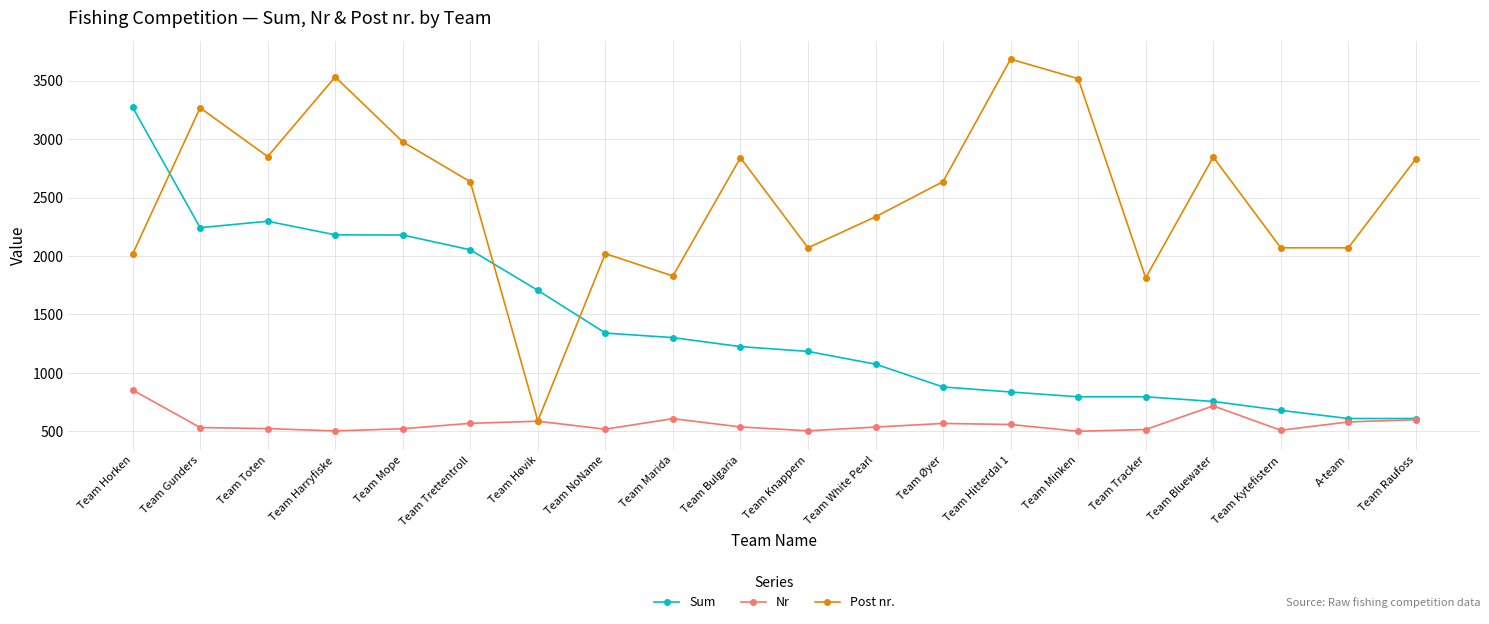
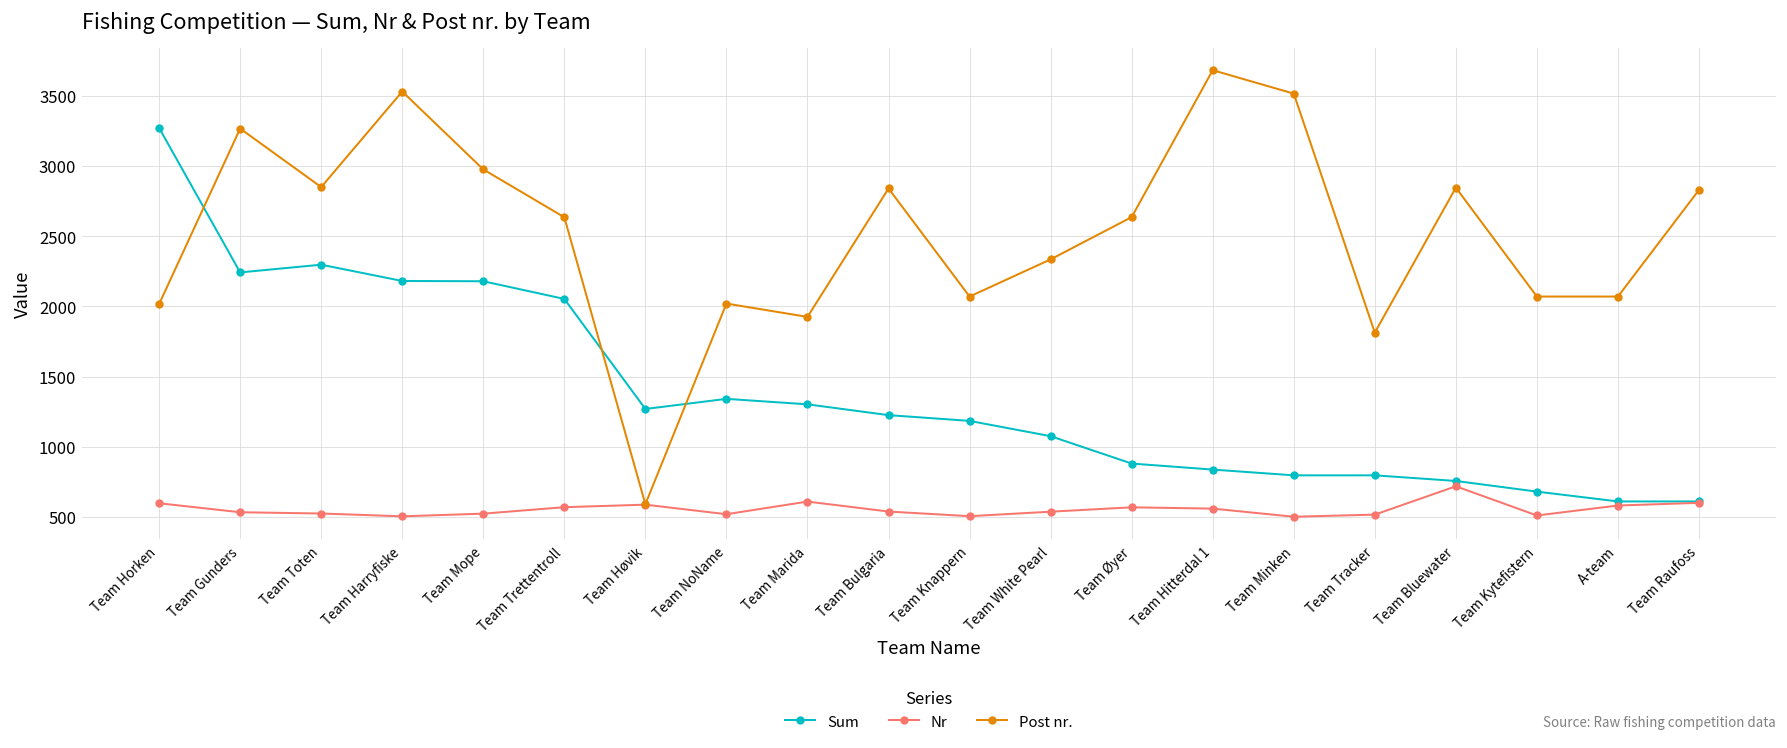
  {
    "Sum": {
      "Team Horken": 3270,
      "Team Gunders": 2240,
      "Team Toten": 2300,
      "Team Harryfiske": 2180,
      "Team Mope": 2180,
      "Team Trettentroll": 2050,
-     "Team Høvik": 1710,
+     "Team Høvik": 1270,
      "Team NoName": 1340,
      "Team Marida": 1300,
      "Team Bulgaria": 1230,
      "Team Knappern": 1180,
      "Team White Pearl": 1080,
      "Team Øyer": 880,
      "Team Hitterdal 1": 840,
      "Team Minken": 800,
      "Team Tracker": 800,
      "Team Bluewater": 760,
      "Team Kytefistern": 680,
      "A-team": 610
    },
    "Nr": {
-     "Team Horken": 850,
+     "Team Horken": 600,
      "Team Gunders": 530,
      "Team Toten": 520,
      "Team Harryfiske": 500,
      "Team Mope": 520,
      "Team Trettentroll": 570,
      "Team NoName": 520,
      "Team Marida": 610,
      "Team Bulgaria": 540,
      "Team Knappern": 510,
      "Team White Pearl": 540,
      "Team Øyer": 570,
      "Team Hitterdal 1": 560,
      "Team Minken": 500,
      "Team Tracker": 520,
      "Team Bluewater": 720,
      "Team Kytefistern": 510,
      "A-team": 580
    },
    "Post nr.": {
      "Team Horken": 2020,
      "Team Gunders": 3270,
      "Team Toten": 2850,
      "Team Harryfiske": 3530,
      "Team Mope": 2980,
      "Team Trettentroll": 2640,
      "Team NoName": 2020,
-     "Team Marida": 1830,
+     "Team Marida": 1930,
      "Team Bulgaria": 2840,
      "Team Knappern": 2070,
      "Team White Pearl": 2340,
      "Team Øyer": 2640,
      "Team Hitterdal 1": 3680,
      "Team Minken": 3520,
      "Team Tracker": 1810,
      "Team Bluewater": 2850,
      "Team Kytefistern": 2070,
      "A-team": 2070,
      "Team Raufoss": 2830
    }
  }
